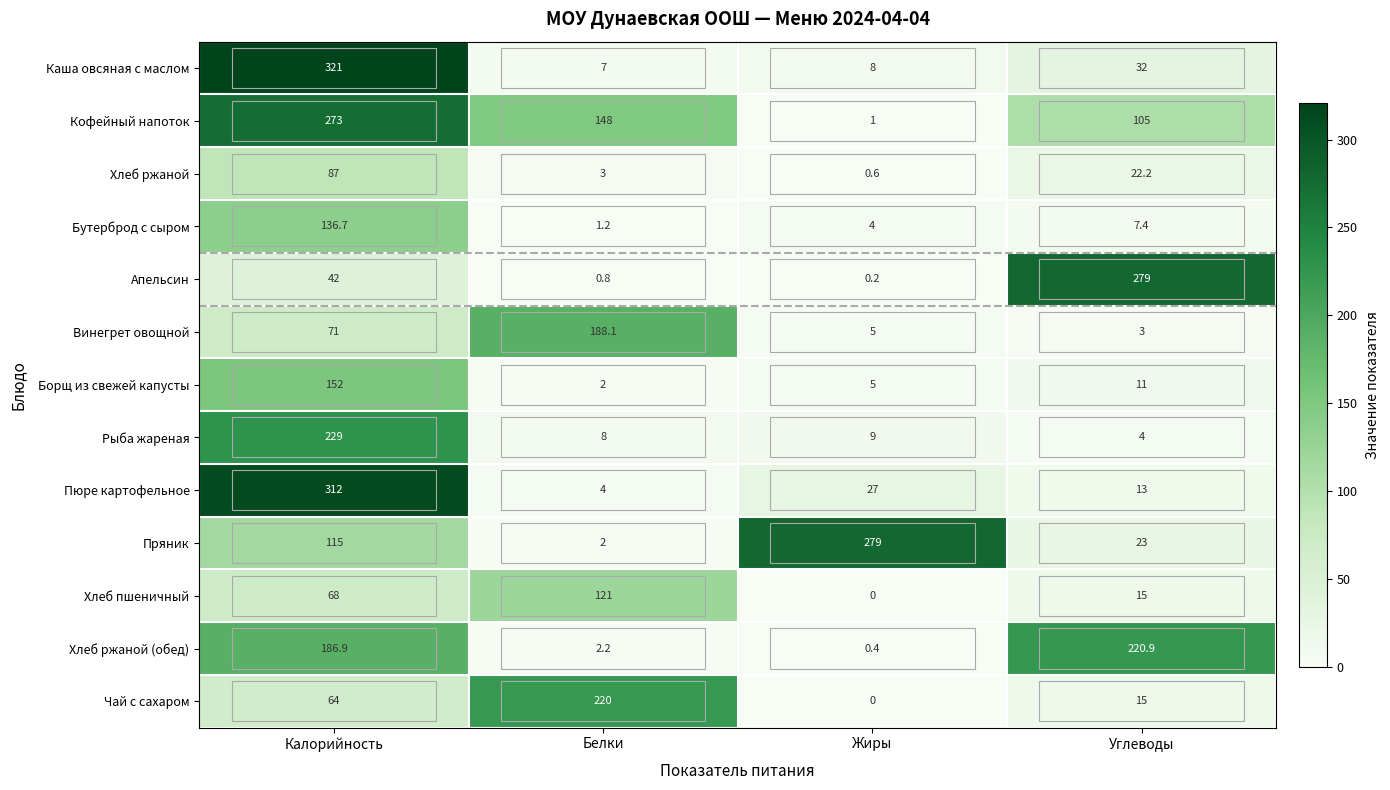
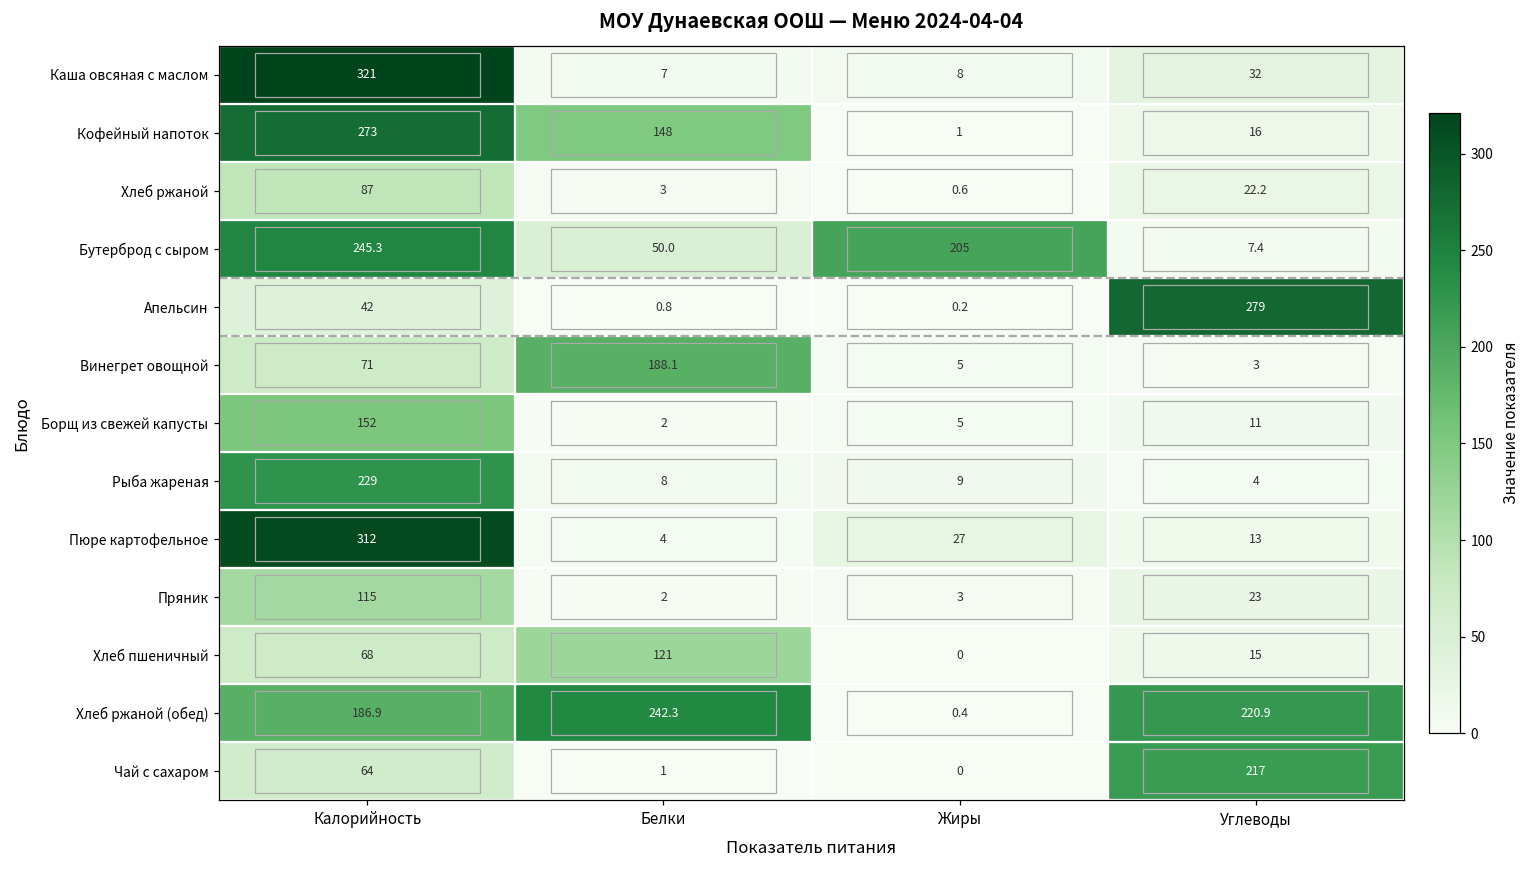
  {
    "Кофейный напоток": {
-     "Углеводы": 105
+     "Углеводы": 16
    },
    "Бутерброд с сыром": {
-     "Калорийность": 136.7,
-     "Белки": 1.2,
-     "Жиры": 4
+     "Калорийность": 245.3,
+     "Белки": 50.0,
+     "Жиры": 205
    },
    "Пряник": {
-     "Жиры": 279
+     "Жиры": 3
    },
    "Хлеб ржаной (обед)": {
-     "Белки": 2.2
+     "Белки": 242.3
    },
    "Чай с сахаром": {
-     "Белки": 220,
-     "Углеводы": 15
+     "Белки": 1,
+     "Углеводы": 217
    }
  }
